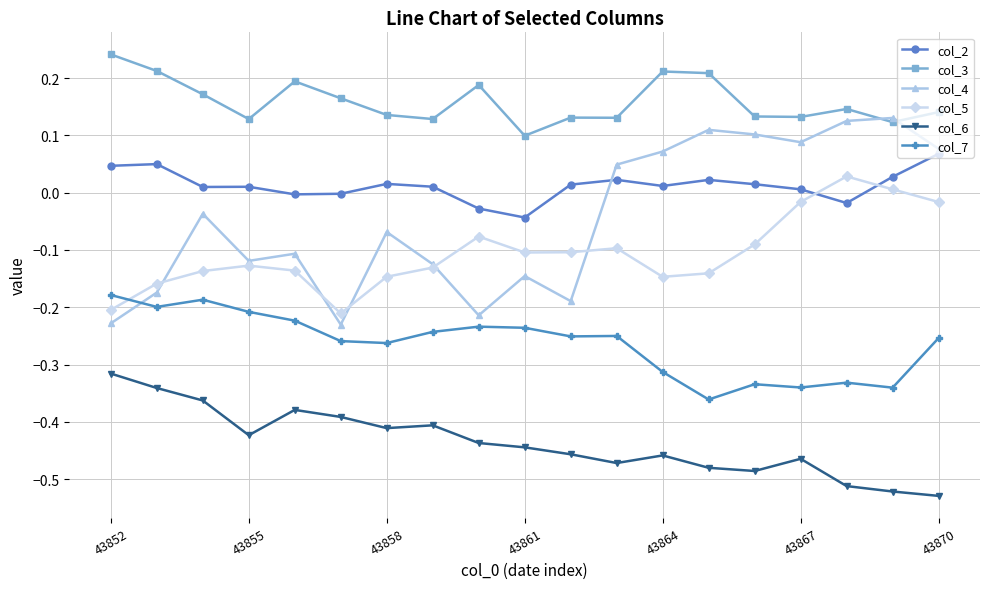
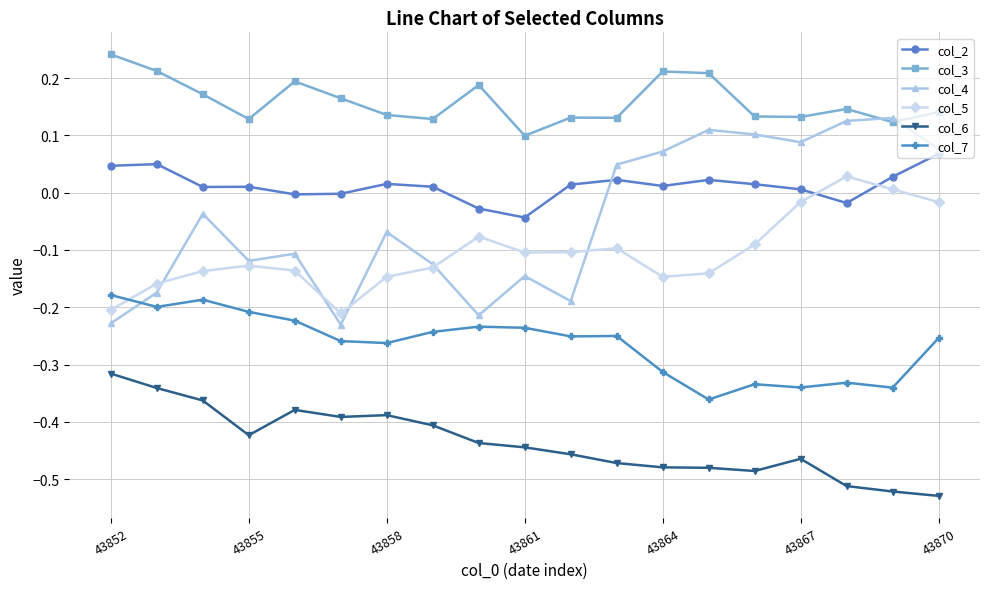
  {
    "col_6": {
      "43852": -0.32,
      "43855": -0.42,
-     "43858": -0.41,
+     "43858": -0.39,
      "43861": -0.44,
-     "43864": -0.46,
+     "43864": -0.48,
      "43867": -0.46,
      "43870": -0.53
    }
  }
